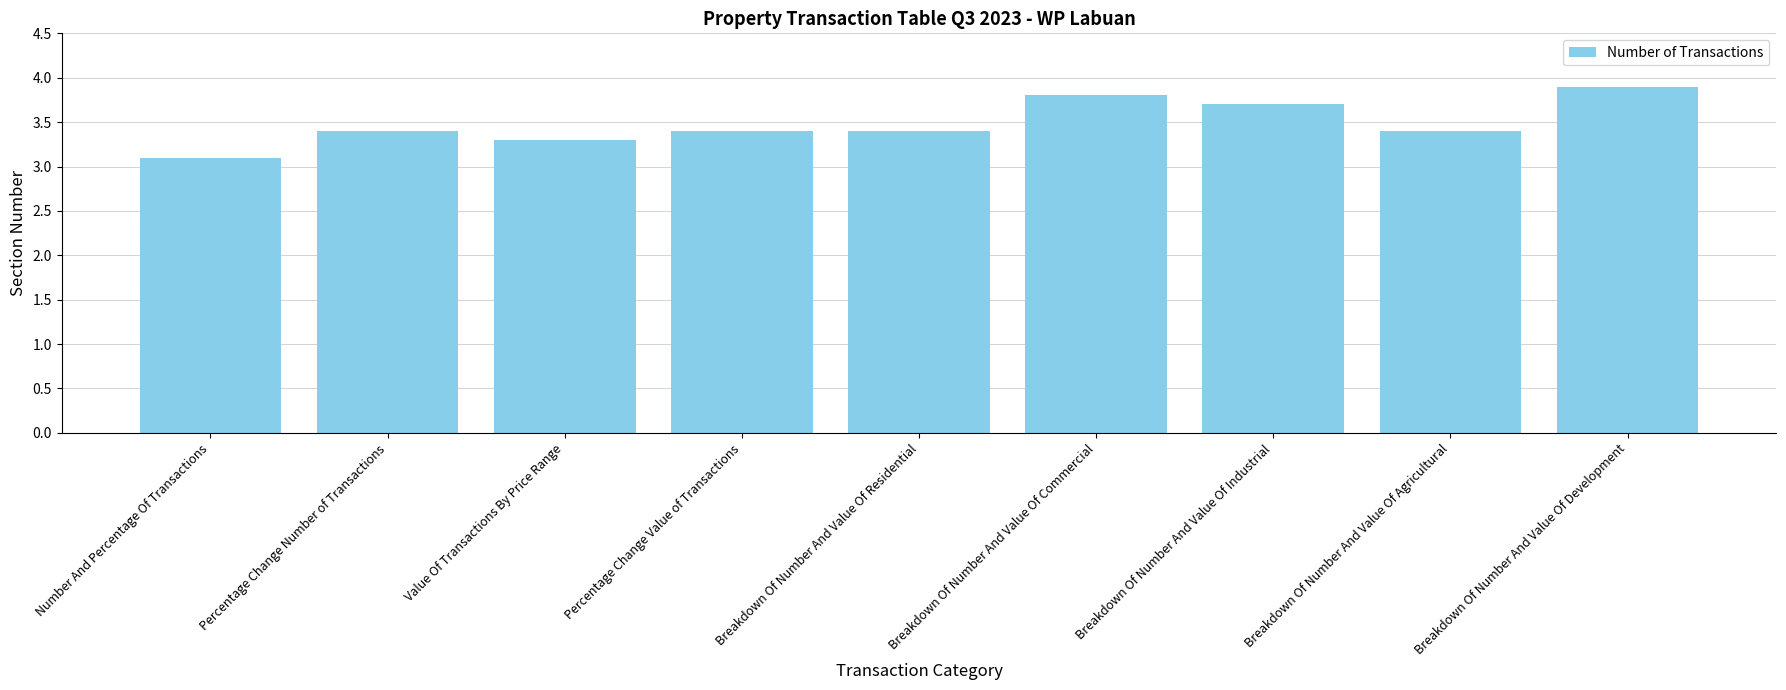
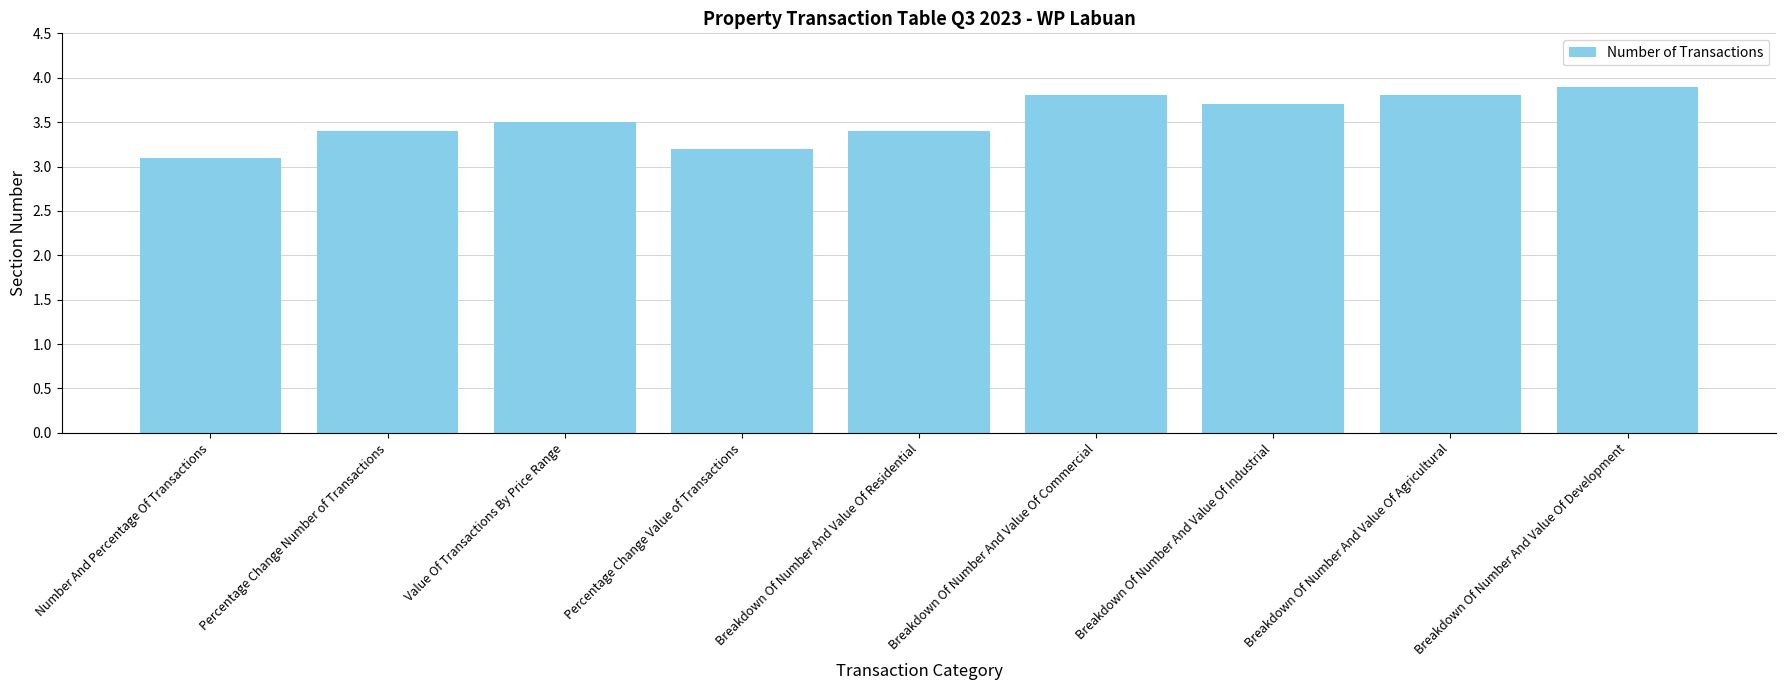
  {
    "Number And Percentage Of Transactions": 3.1,
    "Percentage Change Number of Transactions": 3.4,
-   "Value Of Transactions By Price Range": 3.3,
-   "Percentage Change Value of Transactions": 3.4,
+   "Value Of Transactions By Price Range": 3.5,
+   "Percentage Change Value of Transactions": 3.2,
    "Breakdown Of Number And Value Of Residential": 3.4,
    "Breakdown Of Number And Value Of Commercial": 3.8,
    "Breakdown Of Number And Value Of Industrial": 3.7,
-   "Breakdown Of Number And Value Of Agricultural": 3.4,
+   "Breakdown Of Number And Value Of Agricultural": 3.8,
    "Breakdown Of Number And Value Of Development": 3.9
  }
